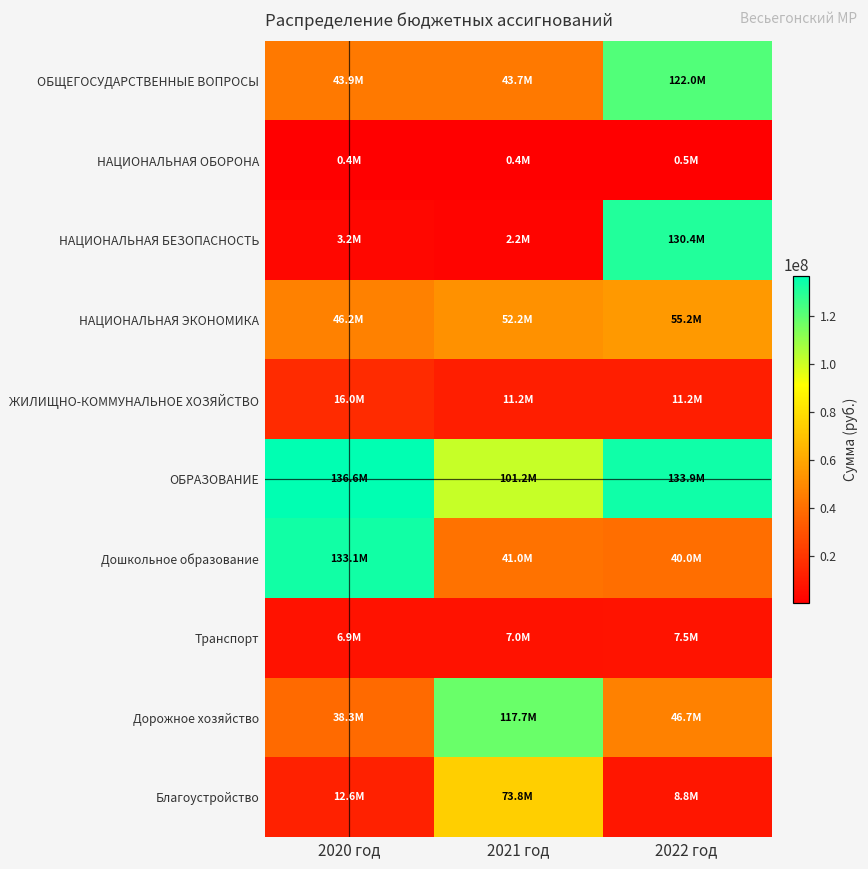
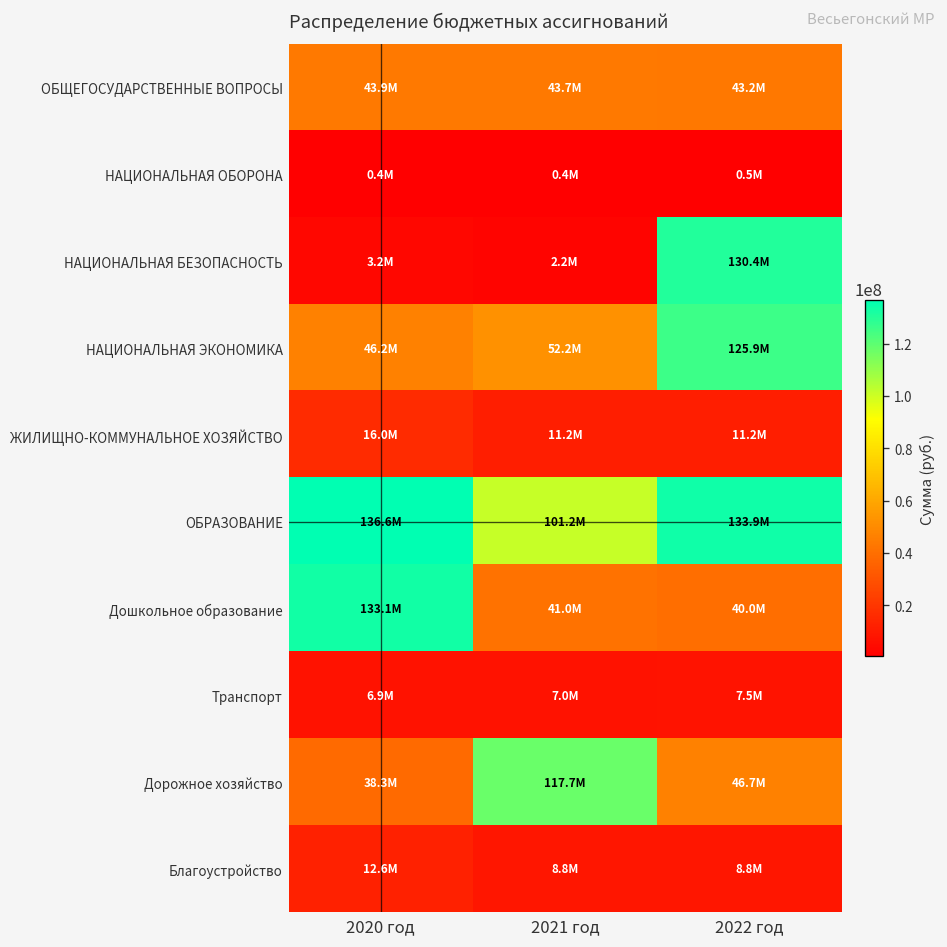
  {
    "ОБЩЕГОСУДАРСТВЕННЫЕ ВОПРОСЫ": {
      "2020 год": "43.9M",
      "2021 год": "43.7M",
-     "2022 год": "122.0M"
+     "2022 год": "43.2M"
    },
    "НАЦИОНАЛЬНАЯ ОБОРОНА": {
      "2020 год": "0.4M",
      "2021 год": "0.4M",
      "2022 год": "0.5M"
    },
    "НАЦИОНАЛЬНАЯ БЕЗОПАСНОСТЬ": {
      "2020 год": "3.2M",
      "2021 год": "2.2M",
      "2022 год": "130.4M"
    },
    "НАЦИОНАЛЬНАЯ ЭКОНОМИКА": {
      "2020 год": "46.2M",
      "2021 год": "52.2M",
-     "2022 год": "55.2M"
+     "2022 год": "125.9M"
    },
    "ЖИЛИЩНО-КОММУНАЛЬНОЕ ХОЗЯЙСТВО": {
      "2020 год": "16.0M",
      "2021 год": "11.2M",
      "2022 год": "11.2M"
    },
    "ОБРАЗОВАНИЕ": {
      "2020 год": "136.6M",
      "2021 год": "101.2M",
      "2022 год": "133.9M"
    },
    "Дошкольное образование": {
      "2020 год": "133.1M",
      "2021 год": "41.0M",
      "2022 год": "40.0M"
    },
    "Транспорт": {
      "2020 год": "6.9M",
      "2021 год": "7.0M",
      "2022 год": "7.5M"
    },
    "Дорожное хозяйство": {
      "2020 год": "38.3M",
      "2021 год": "117.7M",
      "2022 год": "46.7M"
    },
    "Благоустройство": {
      "2020 год": "12.6M",
-     "2021 год": "73.8M",
+     "2021 год": "8.8M",
      "2022 год": "8.8M"
    }
  }
